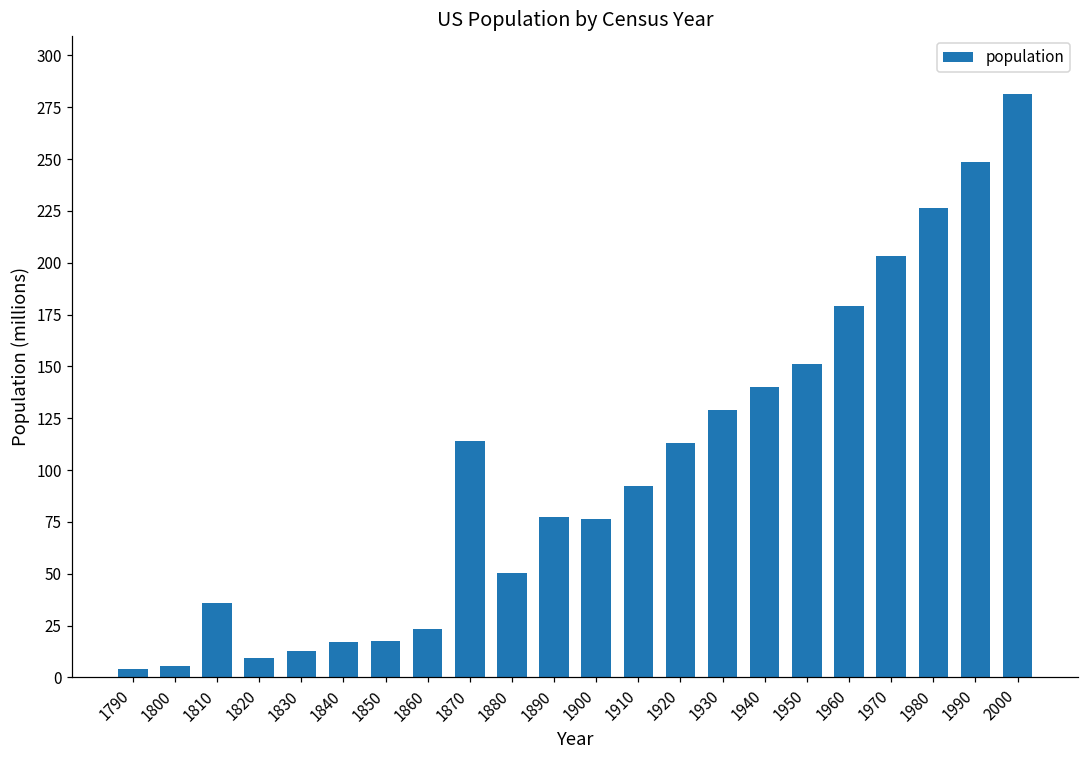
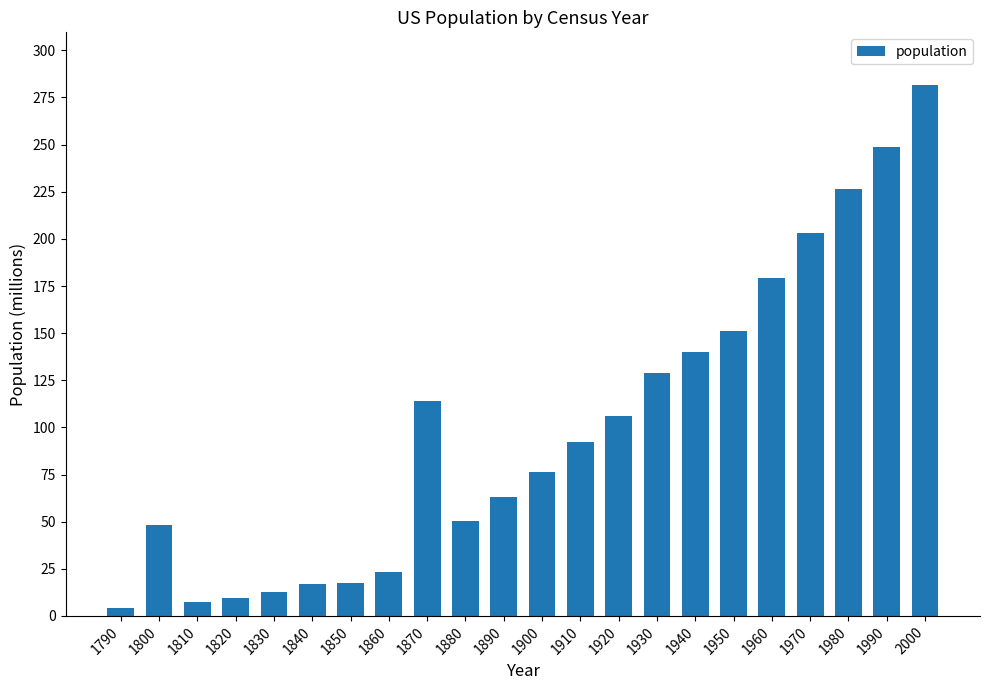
  {
    "1790": 4,
-   "1800": 5,
-   "1810": 36,
+   "1800": 48,
+   "1810": 7,
    "1820": 10,
    "1830": 13,
    "1840": 17,
    "1850": 18,
    "1860": 23,
    "1870": 114,
    "1880": 50,
-   "1890": 77,
+   "1890": 63,
    "1900": 76,
    "1910": 92,
-   "1920": 113,
+   "1920": 106,
    "1930": 129,
    "1940": 140,
    "1950": 151,
    "1960": 179,
    "1970": 203,
    "1980": 227,
    "1990": 249,
    "2000": 281
  }
